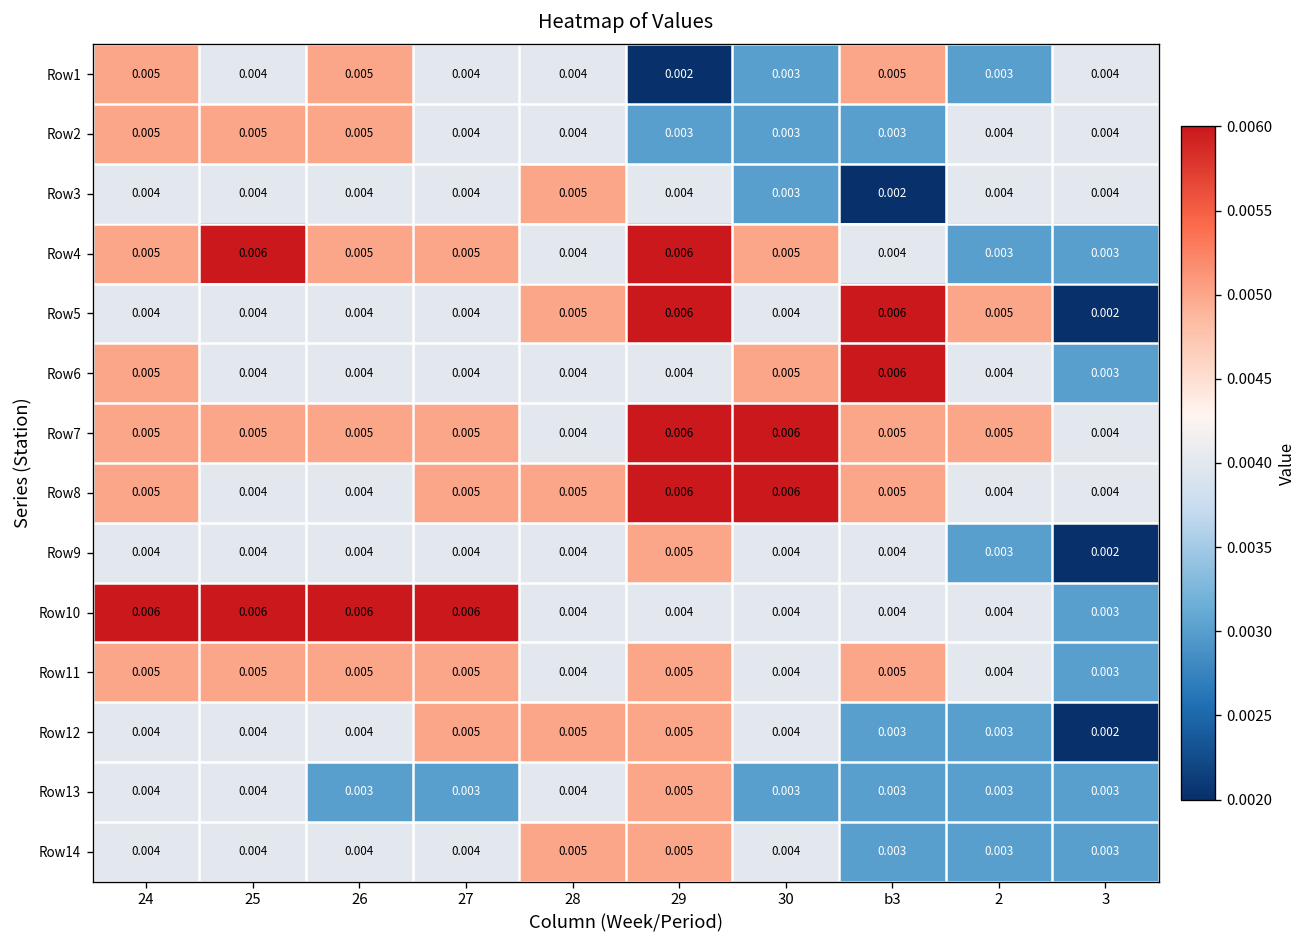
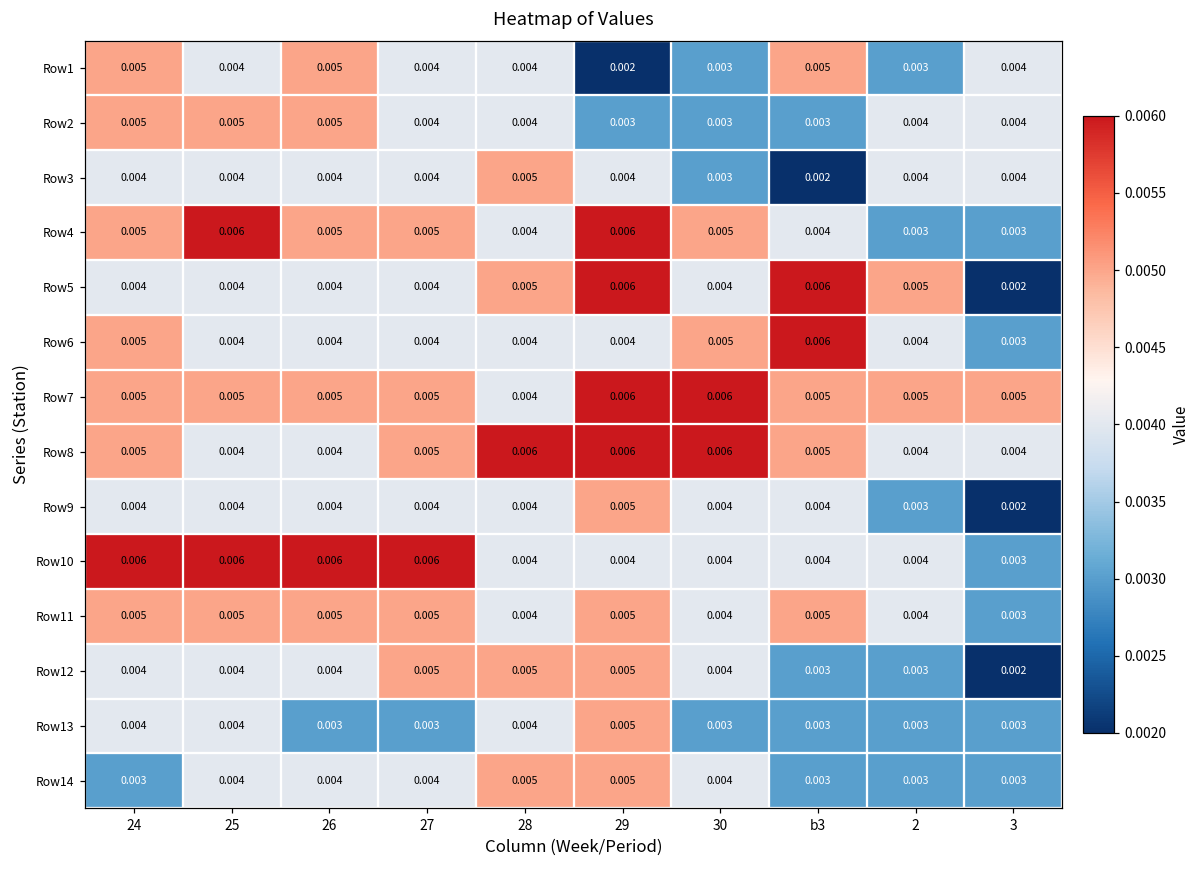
  {
    "Row1": {
      "24": 0.005,
      "25": 0.004,
      "26": 0.005,
      "27": 0.004,
      "28": 0.004,
      "29": 0.002,
      "30": 0.003,
      "b3": 0.005,
      "2": 0.003,
      "3": 0.004
    },
    "Row2": {
      "24": 0.005,
      "25": 0.005,
      "26": 0.005,
      "27": 0.004,
      "28": 0.004,
      "29": 0.003,
      "30": 0.003,
      "b3": 0.003,
      "2": 0.004,
      "3": 0.004
    },
    "Row3": {
      "24": 0.004,
      "25": 0.004,
      "26": 0.004,
      "27": 0.004,
      "28": 0.005,
      "29": 0.004,
      "30": 0.003,
      "b3": 0.002,
      "2": 0.004,
      "3": 0.004
    },
    "Row4": {
      "24": 0.005,
      "25": 0.006,
      "26": 0.005,
      "27": 0.005,
      "28": 0.004,
      "29": 0.006,
      "30": 0.005,
      "b3": 0.004,
      "2": 0.003,
      "3": 0.003
    },
    "Row5": {
      "24": 0.004,
      "25": 0.004,
      "26": 0.004,
      "27": 0.004,
      "28": 0.005,
      "29": 0.006,
      "30": 0.004,
      "b3": 0.006,
      "2": 0.005,
      "3": 0.002
    },
    "Row6": {
      "24": 0.005,
      "25": 0.004,
      "26": 0.004,
      "27": 0.004,
      "28": 0.004,
      "29": 0.004,
      "30": 0.005,
      "b3": 0.006,
      "2": 0.004,
      "3": 0.003
    },
    "Row7": {
      "24": 0.005,
      "25": 0.005,
      "26": 0.005,
      "27": 0.005,
      "28": 0.004,
      "29": 0.006,
      "30": 0.006,
      "b3": 0.005,
      "2": 0.005,
-     "3": 0.004
+     "3": 0.005
    },
    "Row8": {
      "24": 0.005,
      "25": 0.004,
      "26": 0.004,
      "27": 0.005,
-     "28": 0.005,
+     "28": 0.006,
      "29": 0.006,
      "30": 0.006,
      "b3": 0.005,
      "2": 0.004,
      "3": 0.004
    },
    "Row9": {
      "24": 0.004,
      "25": 0.004,
      "26": 0.004,
      "27": 0.004,
      "28": 0.004,
      "29": 0.005,
      "30": 0.004,
      "b3": 0.004,
      "2": 0.003,
      "3": 0.002
    },
    "Row10": {
      "24": 0.006,
      "25": 0.006,
      "26": 0.006,
      "27": 0.006,
      "28": 0.004,
      "29": 0.004,
      "30": 0.004,
      "b3": 0.004,
      "2": 0.004,
      "3": 0.003
    },
    "Row11": {
      "24": 0.005,
      "25": 0.005,
      "26": 0.005,
      "27": 0.005,
      "28": 0.004,
      "29": 0.005,
      "30": 0.004,
      "b3": 0.005,
      "2": 0.004,
      "3": 0.003
    },
    "Row12": {
      "24": 0.004,
      "25": 0.004,
      "26": 0.004,
      "27": 0.005,
      "28": 0.005,
      "29": 0.005,
      "30": 0.004,
      "b3": 0.003,
      "2": 0.003,
      "3": 0.002
    },
    "Row13": {
      "24": 0.004,
      "25": 0.004,
      "26": 0.003,
      "27": 0.003,
      "28": 0.004,
      "29": 0.005,
      "30": 0.003,
      "b3": 0.003,
      "2": 0.003,
      "3": 0.003
    },
    "Row14": {
-     "24": 0.004,
+     "24": 0.003,
      "25": 0.004,
      "26": 0.004,
      "27": 0.004,
      "28": 0.005,
      "29": 0.005,
      "30": 0.004,
      "b3": 0.003,
      "2": 0.003,
      "3": 0.003
    }
  }
